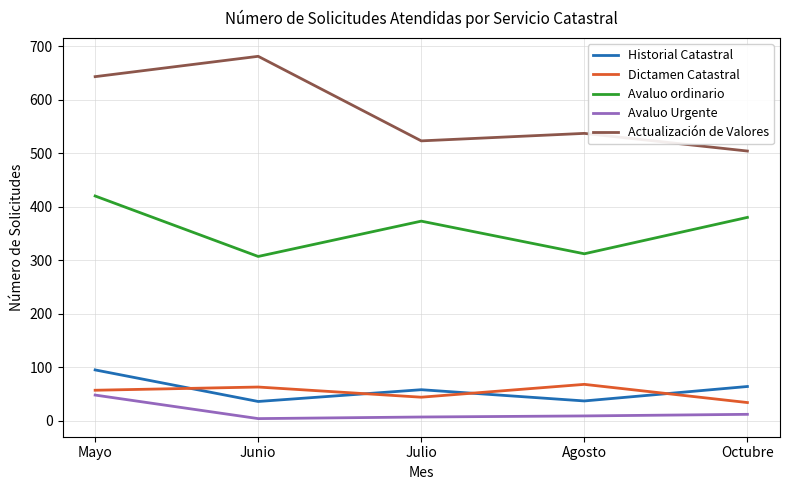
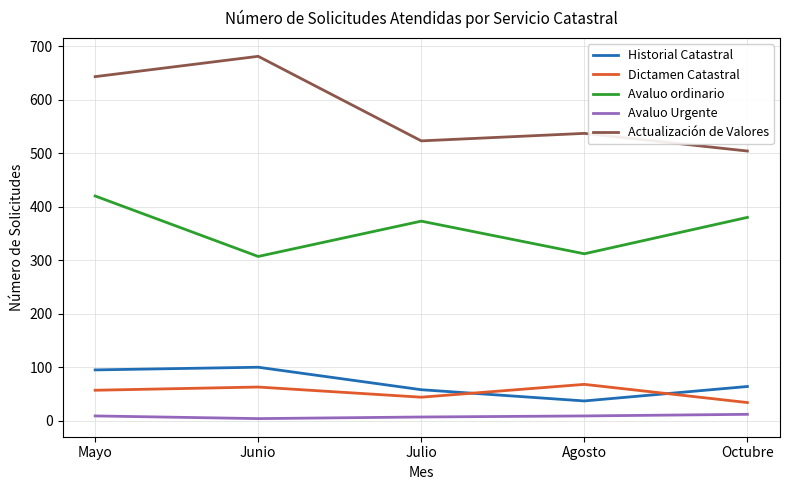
  {
    "Historial Catastral": {
      "Mayo": 100,
-     "Junio": 40,
+     "Junio": 100,
      "Julio": 60,
      "Agosto": 40,
      "Octubre": 60
    },
    "Dictamen Catastral": {
      "Mayo": 60,
      "Junio": 60,
      "Julio": 40,
      "Agosto": 70,
      "Octubre": 30
    },
    "Avaluo ordinario": {
      "Mayo": 420,
      "Junio": 310,
      "Julio": 370,
      "Agosto": 310,
      "Octubre": 380
    },
    "Avaluo Urgente": {
-     "Mayo": 50,
+     "Mayo": 10,
      "Junio": 0,
      "Julio": 10,
      "Agosto": 10,
      "Octubre": 10
    },
    "Actualización de Valores": {
      "Mayo": 640,
      "Junio": 680,
      "Julio": 520,
      "Agosto": 540,
      "Octubre": 500
    }
  }
